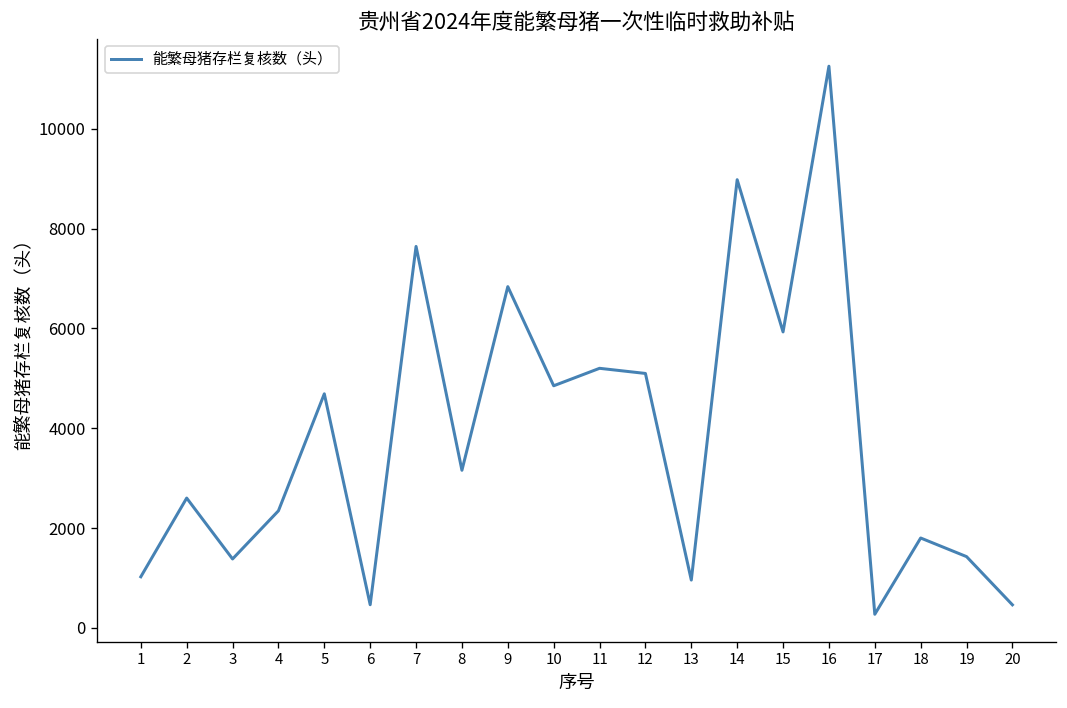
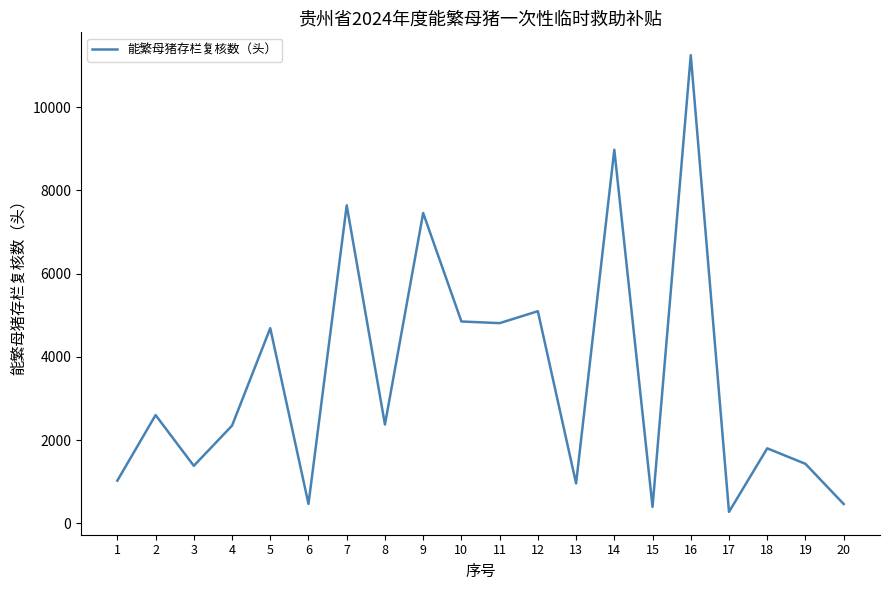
  {
    "1": 1000,
    "2": 2600,
    "3": 1400,
    "4": 2300,
    "5": 4700,
    "6": 500,
    "7": 7600,
-   "8": 3200,
-   "9": 6800,
+   "8": 2400,
+   "9": 7500,
    "10": 4900,
-   "11": 5200,
+   "11": 4800,
    "12": 5100,
    "13": 1000,
    "14": 9000,
-   "15": 5900,
+   "15": 400,
    "16": 11300,
    "17": 300,
    "18": 1800,
    "19": 1400,
    "20": 500
  }
